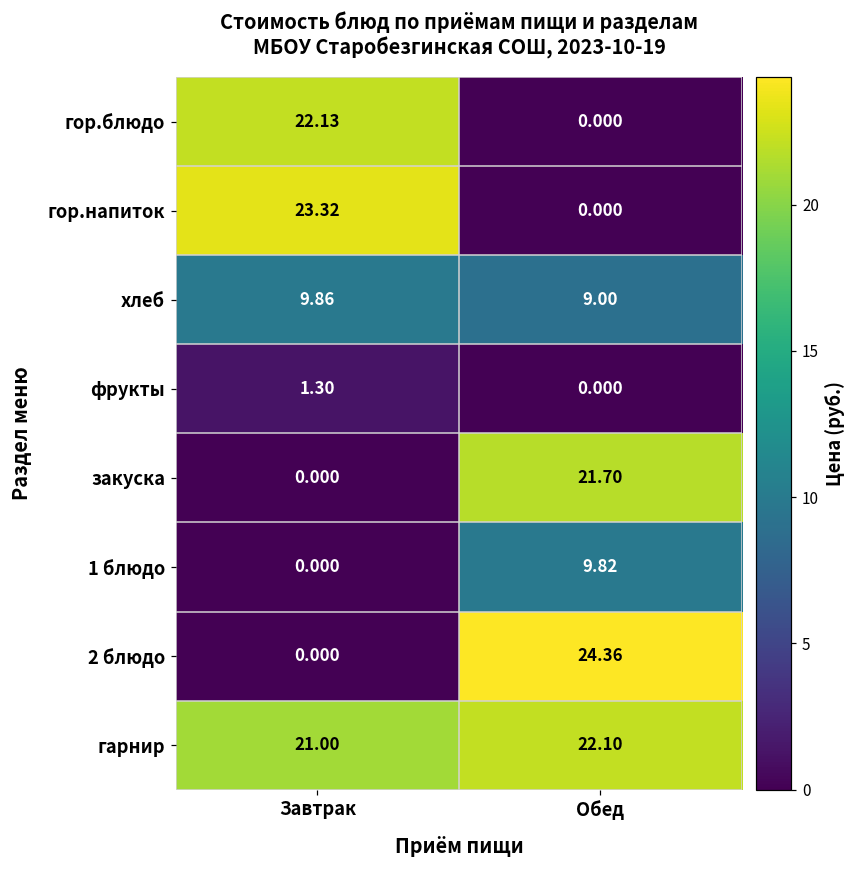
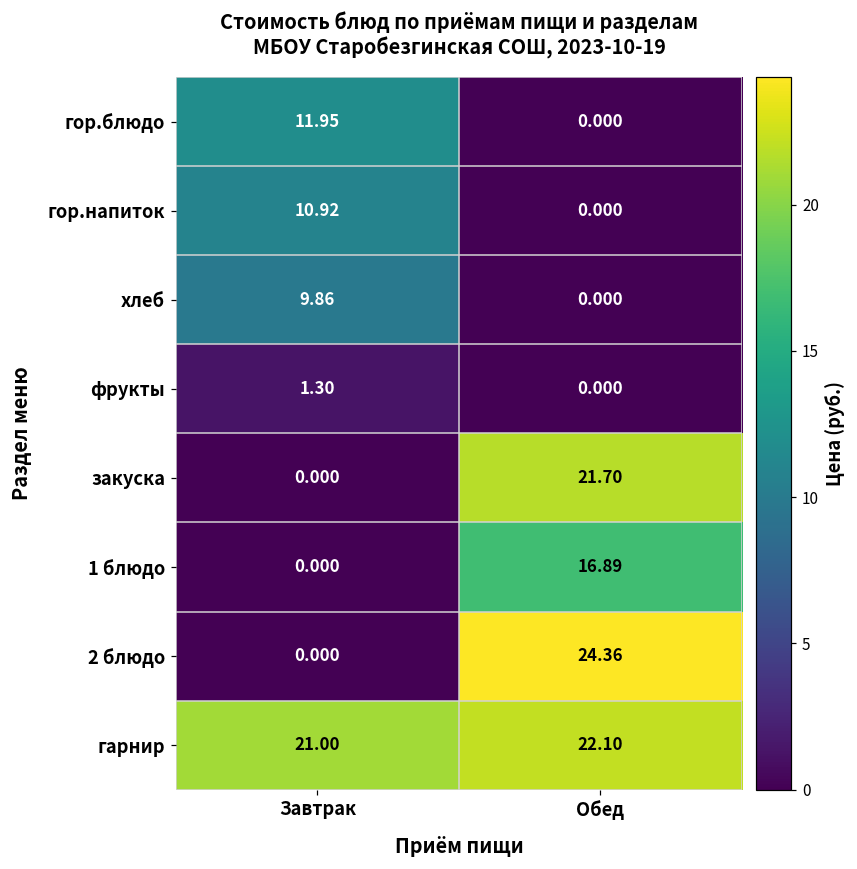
  {
    "гор.блюдо": {
-     "Завтрак": 22.13,
+     "Завтрак": 11.95,
      "Обед": 0.000
    },
    "гор.напиток": {
-     "Завтрак": 23.32,
+     "Завтрак": 10.92,
      "Обед": 0.000
    },
    "хлеб": {
      "Завтрак": 9.86,
-     "Обед": 9.00
+     "Обед": 0.000
    },
    "фрукты": {
      "Завтрак": 1.30,
      "Обед": 0.000
    },
    "закуска": {
      "Завтрак": 0.000,
      "Обед": 21.70
    },
    "1 блюдо": {
      "Завтрак": 0.000,
-     "Обед": 9.82
+     "Обед": 16.89
    },
    "2 блюдо": {
      "Завтрак": 0.000,
      "Обед": 24.36
    },
    "гарнир": {
      "Завтрак": 21.00,
      "Обед": 22.10
    }
  }
